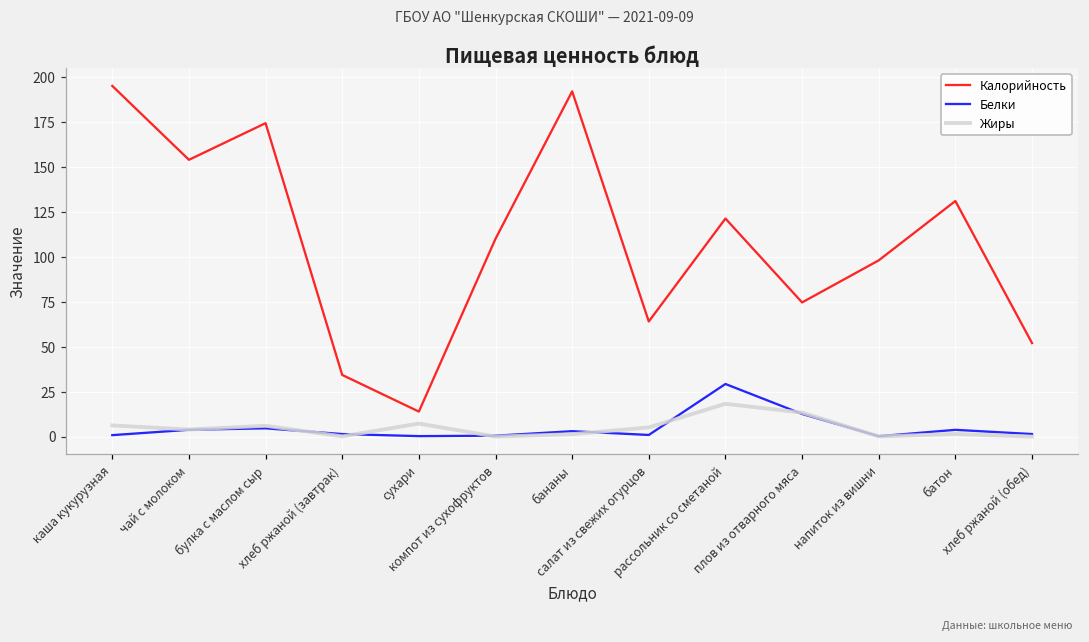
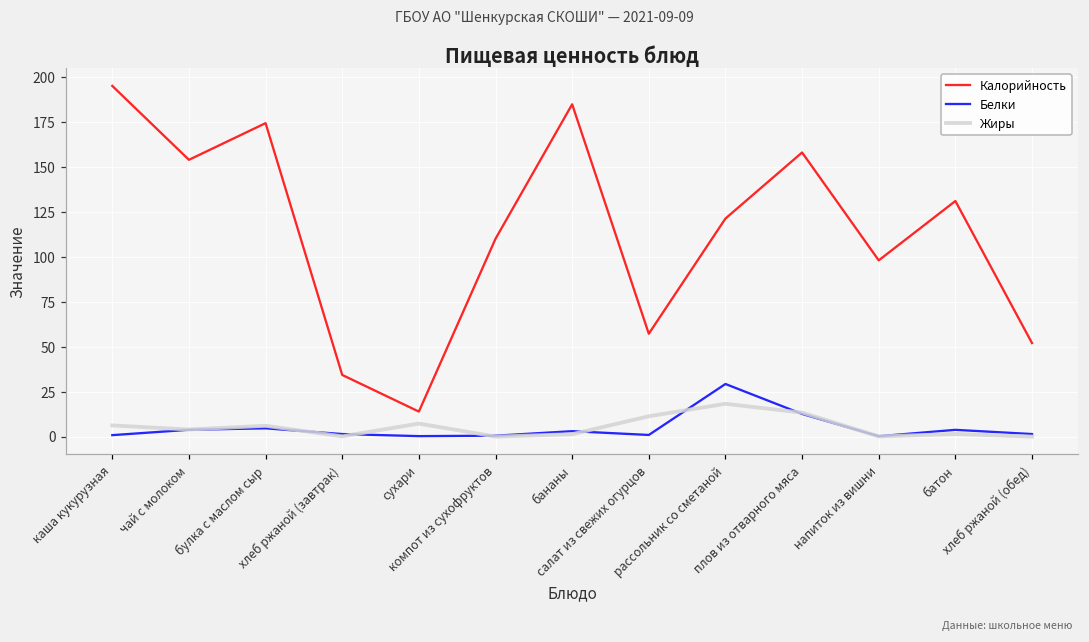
  {
    "Калорийность": {
      "каша кукурузная": 195,
      "чай с молоком": 154,
      "булка с маслом сыр": 174,
      "хлеб ржаной (завтрак)": 34,
      "сухари": 14,
      "компот из сухофруктов": 110,
-     "бананы": 192,
-     "салат из свежих огурцов": 64,
+     "бананы": 185,
+     "салат из свежих огурцов": 57,
      "рассольник со сметаной": 121,
-     "плов из отварного мяса": 75,
+     "плов из отварного мяса": 158,
      "напиток из вишни": 98,
      "батон": 131,
      "хлеб ржаной (обед)": 52
    },
    "Белки": {
      "каша кукурузная": 1,
      "сухари": 0,
      "бананы": 3,
      "салат из свежих огурцов": 1,
      "рассольник со сметаной": 29,
      "батон": 4
    },
    "Жиры": {
      "каша кукурузная": 6,
      "сухари": 7,
      "бананы": 1,
-     "салат из свежих огурцов": 5,
+     "салат из свежих огурцов": 11,
      "рассольник со сметаной": 18,
      "батон": 1
    }
  }
